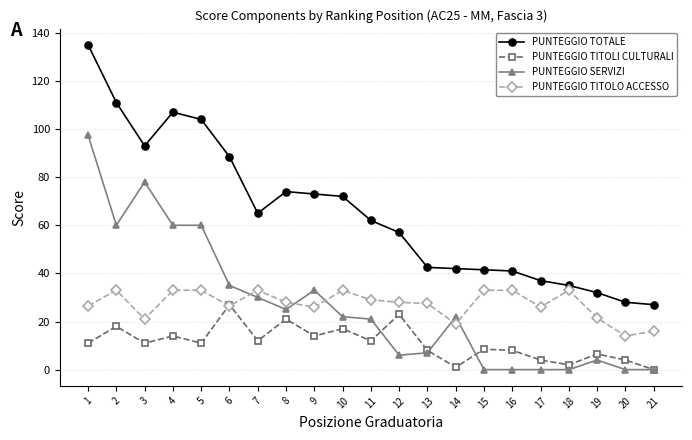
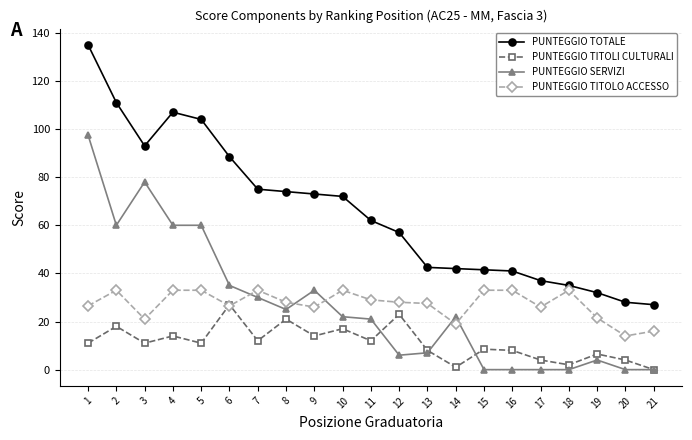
  {
    "PUNTEGGIO TOTALE": {
      "1": 135,
      "2": 111,
      "3": 93,
      "4": 107,
      "5": 104,
      "6": 89,
-     "7": 65,
+     "7": 75,
      "8": 74,
      "9": 73,
      "10": 72,
      "11": 62,
      "12": 57,
      "13": 43,
      "14": 42,
      "15": 42,
      "16": 41,
      "17": 37,
      "18": 35,
      "19": 32,
      "20": 28,
      "21": 27
    },
    "PUNTEGGIO TITOLO ACCESSO": {
      "1": 27,
      "2": 33,
      "3": 21,
      "4": 33,
      "5": 33,
      "7": 33,
      "8": 28,
      "9": 26,
      "10": 33,
      "11": 29,
      "12": 28,
      "13": 28,
      "14": 19,
      "15": 33,
      "16": 33,
      "17": 26,
      "18": 33,
      "19": 22,
      "20": 14,
      "21": 16
    }
  }
